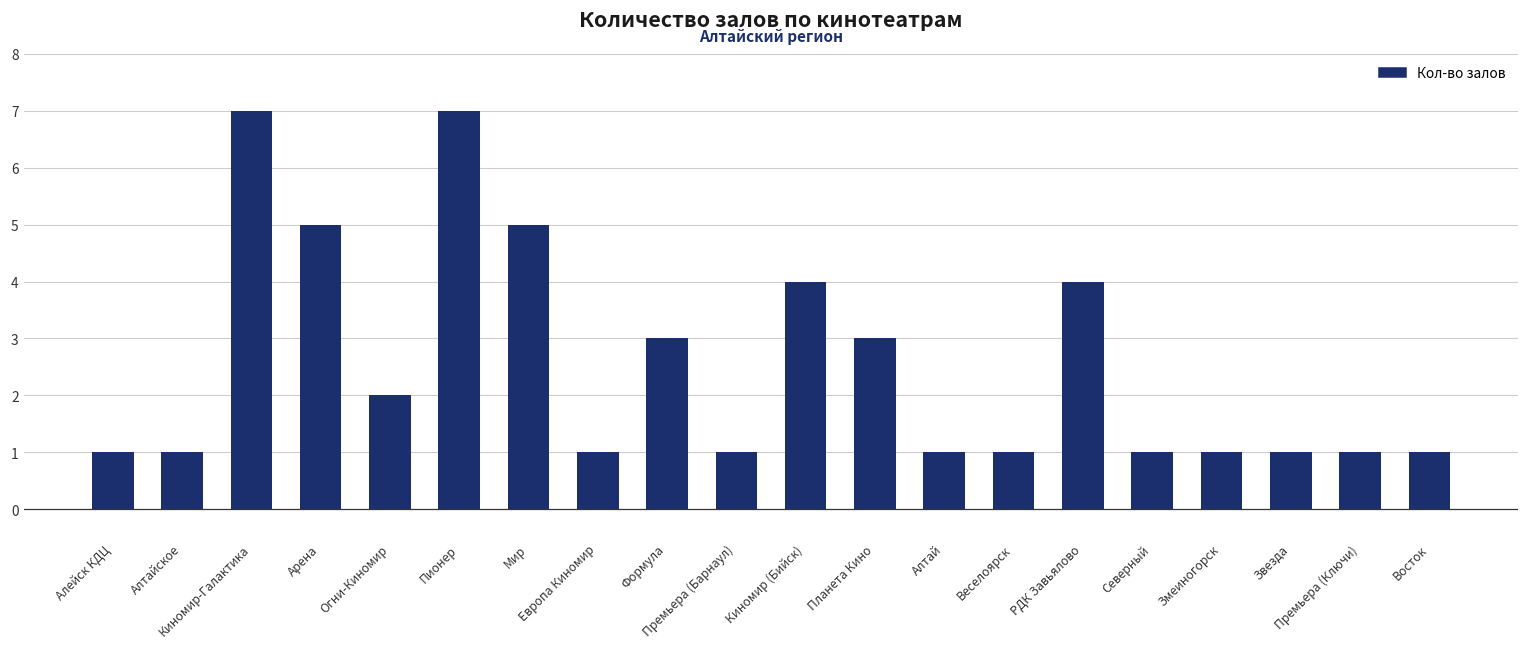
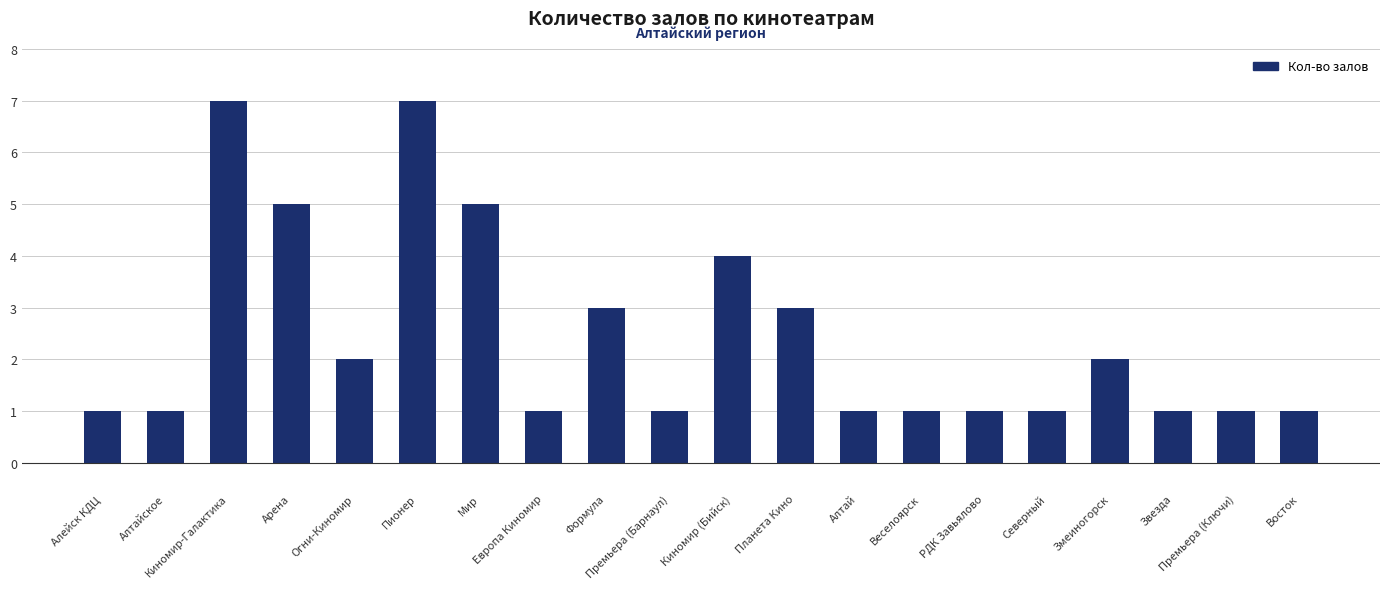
  {
    "Алейск КДЦ": 1,
    "Алтайское": 1,
    "Киномир-Галактика": 7,
    "Арена": 5,
    "Огни-Киномир": 2,
    "Пионер": 7,
    "Мир": 5,
    "Европа Киномир": 1,
    "Формула": 3,
    "Премьера (Барнаул)": 1,
    "Киномир (Бийск)": 4,
    "Планета Кино": 3,
    "Алтай": 1,
    "Веселоярск": 1,
-   "РДК Завьялово": 4,
+   "РДК Завьялово": 1,
    "Северный": 1,
-   "Змеиногорск": 1,
+   "Змеиногорск": 2,
    "Звезда": 1,
    "Премьера (Ключи)": 1,
    "Восток": 1
  }
